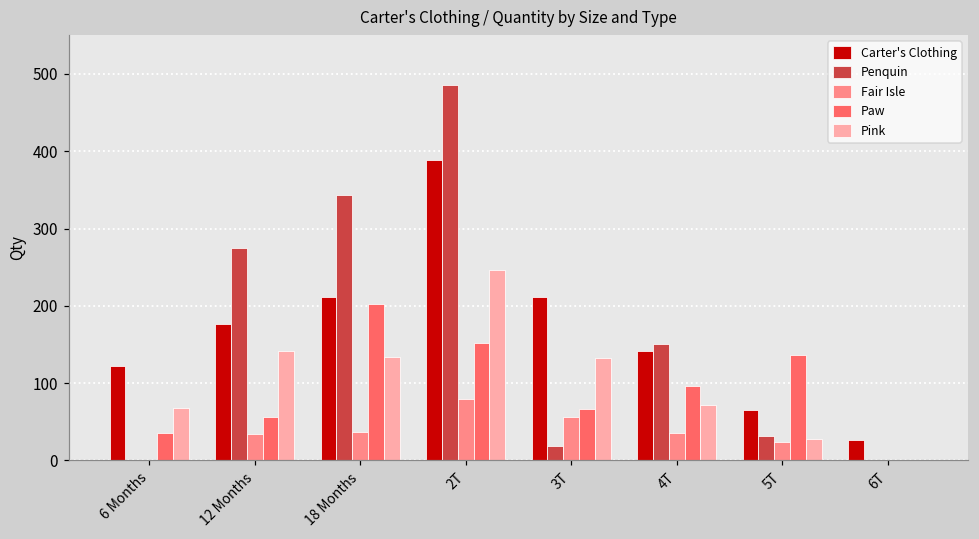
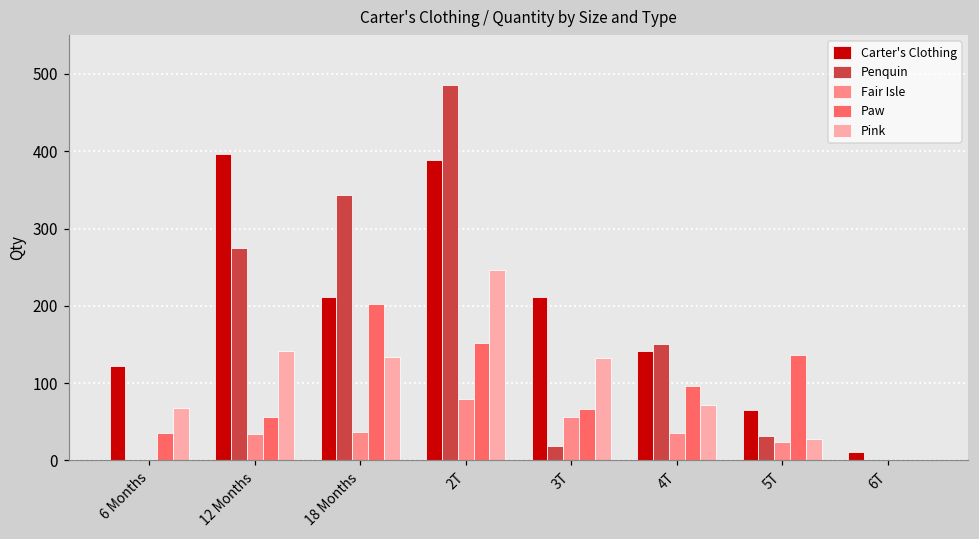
  {
    "Carter's Clothing": {
      "6 Months": 120,
-     "12 Months": 180,
+     "12 Months": 400,
      "18 Months": 210,
      "2T": 390,
      "3T": 210,
      "4T": 140,
      "5T": 70,
-     "6T": 30
+     "6T": 10
    },
    "Penquin": {
      "6 Months": 0,
      "12 Months": 280,
      "18 Months": 340,
      "2T": 490,
      "3T": 20,
      "4T": 150,
      "5T": 30,
      "6T": 0
    }
  }
